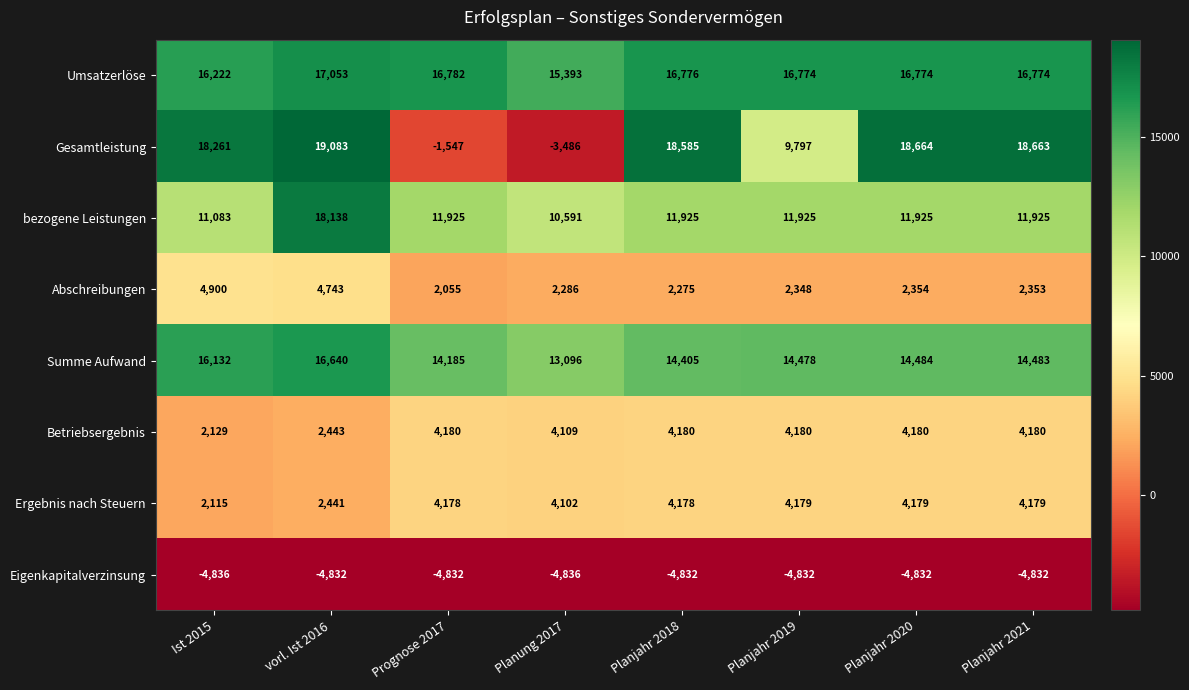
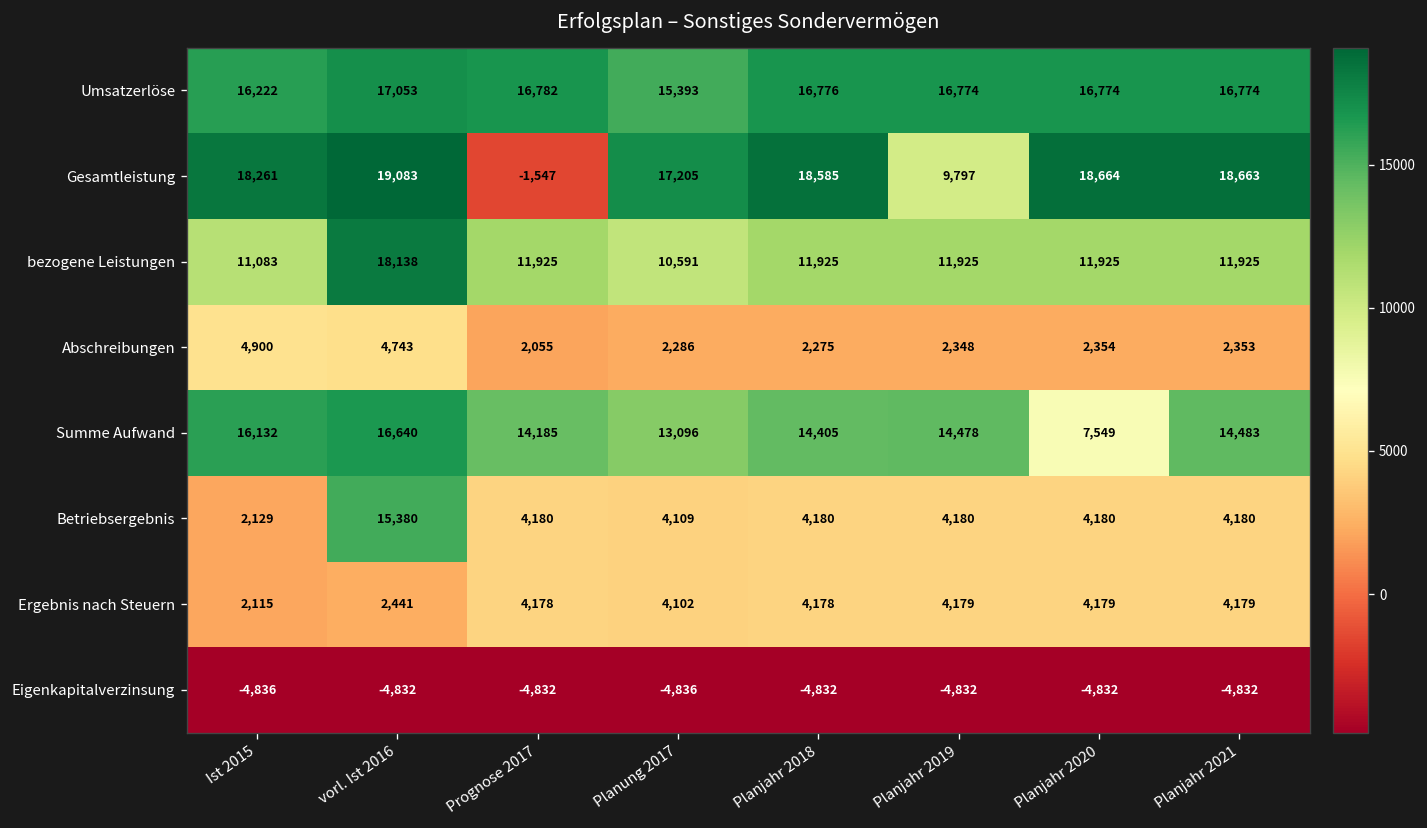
  {
    "Umsatzerlöse": {
      "Ist 2015": "16,222",
      "vorl. Ist 2016": "17,053",
      "Prognose 2017": "16,782",
      "Planung 2017": "15,393",
      "Planjahr 2018": "16,776",
      "Planjahr 2019": "16,774",
      "Planjahr 2020": "16,774",
      "Planjahr 2021": "16,774"
    },
    "Gesamtleistung": {
      "Ist 2015": "18,261",
      "vorl. Ist 2016": "19,083",
      "Prognose 2017": "-1,547",
-     "Planung 2017": "-3,486",
+     "Planung 2017": "17,205",
      "Planjahr 2018": "18,585",
      "Planjahr 2019": "9,797",
      "Planjahr 2020": "18,664",
      "Planjahr 2021": "18,663"
    },
    "bezogene Leistungen": {
      "Ist 2015": "11,083",
      "vorl. Ist 2016": "18,138",
      "Prognose 2017": "11,925",
      "Planung 2017": "10,591",
      "Planjahr 2018": "11,925",
      "Planjahr 2019": "11,925",
      "Planjahr 2020": "11,925",
      "Planjahr 2021": "11,925"
    },
    "Abschreibungen": {
      "Ist 2015": "4,900",
      "vorl. Ist 2016": "4,743",
      "Prognose 2017": "2,055",
      "Planung 2017": "2,286",
      "Planjahr 2018": "2,275",
      "Planjahr 2019": "2,348",
      "Planjahr 2020": "2,354",
      "Planjahr 2021": "2,353"
    },
    "Summe Aufwand": {
      "Ist 2015": "16,132",
      "vorl. Ist 2016": "16,640",
      "Prognose 2017": "14,185",
      "Planung 2017": "13,096",
      "Planjahr 2018": "14,405",
      "Planjahr 2019": "14,478",
-     "Planjahr 2020": "14,484",
+     "Planjahr 2020": "7,549",
      "Planjahr 2021": "14,483"
    },
    "Betriebsergebnis": {
      "Ist 2015": "2,129",
-     "vorl. Ist 2016": "2,443",
+     "vorl. Ist 2016": "15,380",
      "Prognose 2017": "4,180",
      "Planung 2017": "4,109",
      "Planjahr 2018": "4,180",
      "Planjahr 2019": "4,180",
      "Planjahr 2020": "4,180",
      "Planjahr 2021": "4,180"
    },
    "Ergebnis nach Steuern": {
      "Ist 2015": "2,115",
      "vorl. Ist 2016": "2,441",
      "Prognose 2017": "4,178",
      "Planung 2017": "4,102",
      "Planjahr 2018": "4,178",
      "Planjahr 2019": "4,179",
      "Planjahr 2020": "4,179",
      "Planjahr 2021": "4,179"
    },
    "Eigenkapitalverzinsung": {
      "Ist 2015": "-4,836",
      "vorl. Ist 2016": "-4,832",
      "Prognose 2017": "-4,832",
      "Planung 2017": "-4,836",
      "Planjahr 2018": "-4,832",
      "Planjahr 2019": "-4,832",
      "Planjahr 2020": "-4,832",
      "Planjahr 2021": "-4,832"
    }
  }
